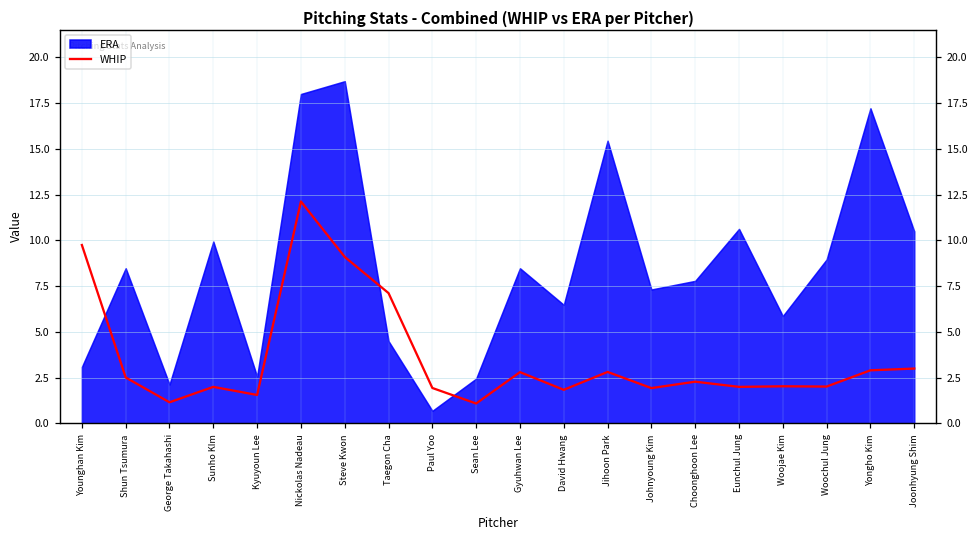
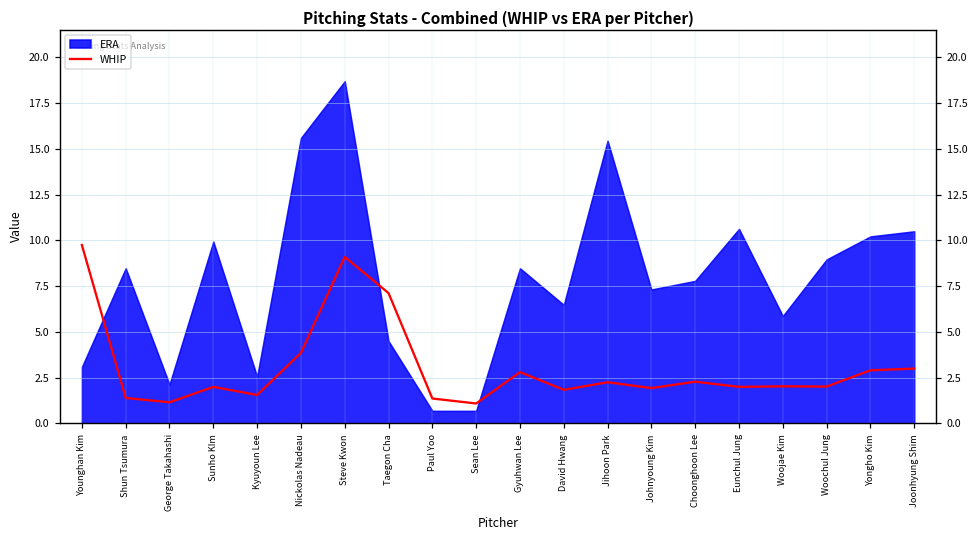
  {
    "WHIP": {
      "Younghan Kim": 9.8,
-     "Shun Tsumura": 2.5,
+     "Shun Tsumura": 1.4,
      "George Takahashi": 1.2,
      "Sunho KIm": 2.0,
      "Kyuyoun Lee": 1.6,
-     "Nickolas Nadeau": 12.1,
+     "Nickolas Nadeau": 3.9,
      "Steve Kwon": 9.1,
      "Taegon Cha": 7.1,
-     "Paul Yoo": 1.9,
+     "Paul Yoo": 1.4,
      "Sean Lee": 1.1,
      "Gyuhwan Lee": 2.8,
      "David Hwang": 1.8,
-     "Jihoon Park": 2.8,
+     "Jihoon Park": 2.3,
      "Johnyoung Kim": 1.9,
      "Choonghoon Lee": 2.3,
      "Eunchul Jung": 2.0,
      "Woojae Kim": 2.0,
      "Woochul Jung": 2.0,
      "Yongho Kim": 2.9,
      "Joonhyung Shim": 3.0
    },
    "ERA": {
      "Younghan Kim": 3.1,
      "Shun Tsumura": 8.5,
      "George Takahashi": 2.1,
      "Sunho KIm": 9.9,
      "Kyuyoun Lee": 2.6,
-     "Nickolas Nadeau": 18.0,
+     "Nickolas Nadeau": 15.6,
      "Steve Kwon": 18.7,
      "Taegon Cha": 4.5,
      "Paul Yoo": 0.7,
-     "Sean Lee": 2.5,
+     "Sean Lee": 0.7,
      "Gyuhwan Lee": 8.5,
      "David Hwang": 6.5,
      "Jihoon Park": 15.5,
      "Johnyoung Kim": 7.3,
      "Choonghoon Lee": 7.8,
      "Eunchul Jung": 10.6,
      "Woojae Kim": 5.9,
      "Woochul Jung": 9.0,
-     "Yongho Kim": 17.2,
+     "Yongho Kim": 10.2,
      "Joonhyung Shim": 10.5
    }
  }
